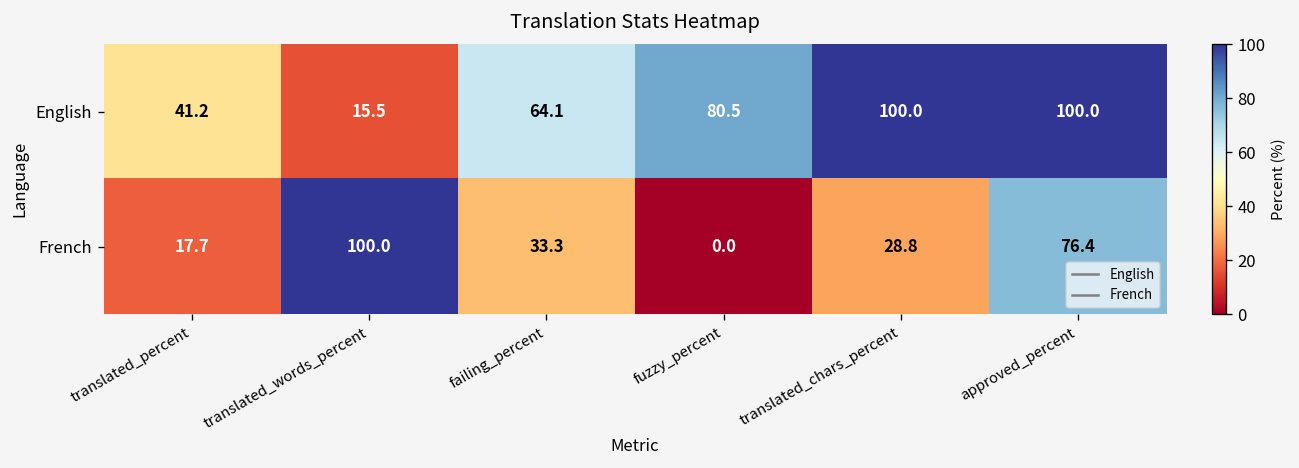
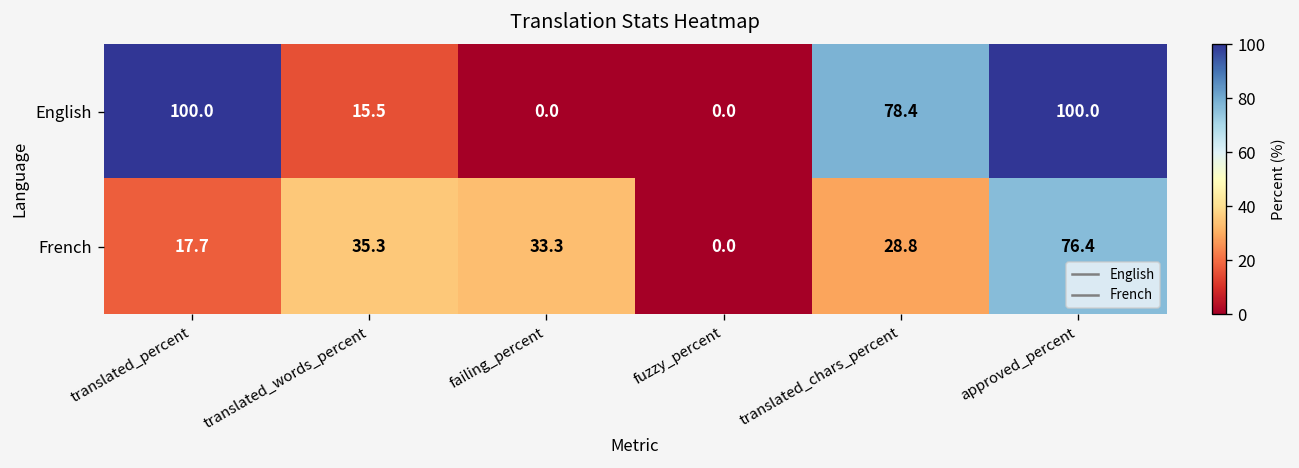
  {
    "English": {
-     "translated_percent": 41.2,
+     "translated_percent": 100.0,
      "translated_words_percent": 15.5,
-     "failing_percent": 64.1,
-     "fuzzy_percent": 80.5,
-     "translated_chars_percent": 100.0,
+     "failing_percent": 0.0,
+     "fuzzy_percent": 0.0,
+     "translated_chars_percent": 78.4,
      "approved_percent": 100.0
    },
    "French": {
      "translated_percent": 17.7,
-     "translated_words_percent": 100.0,
+     "translated_words_percent": 35.3,
      "failing_percent": 33.3,
      "fuzzy_percent": 0.0,
      "translated_chars_percent": 28.8,
      "approved_percent": 76.4
    }
  }
